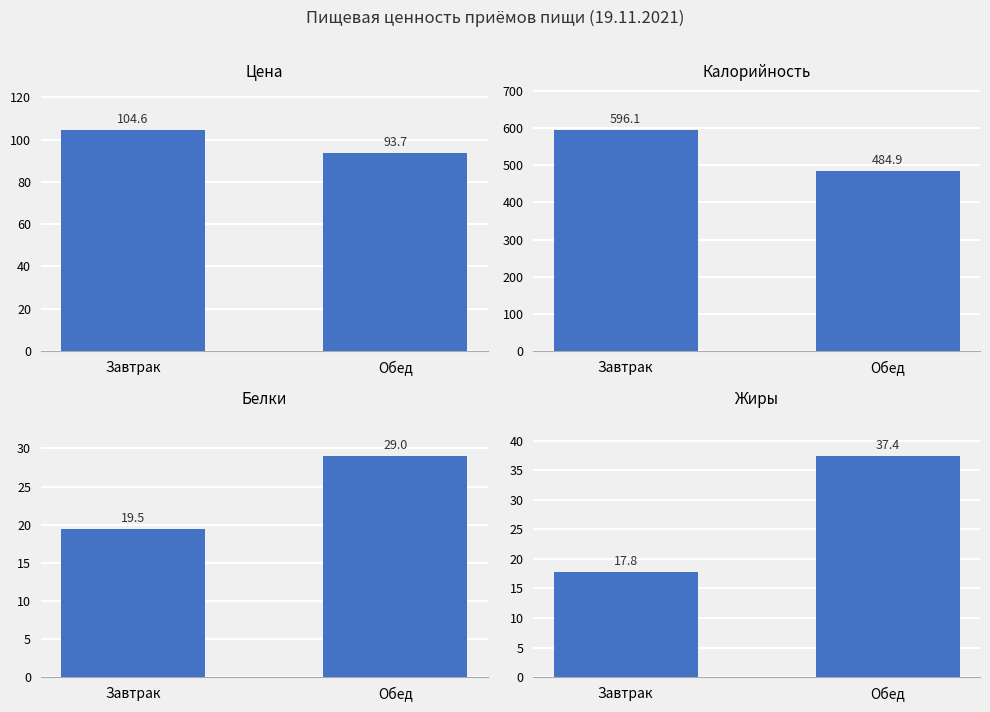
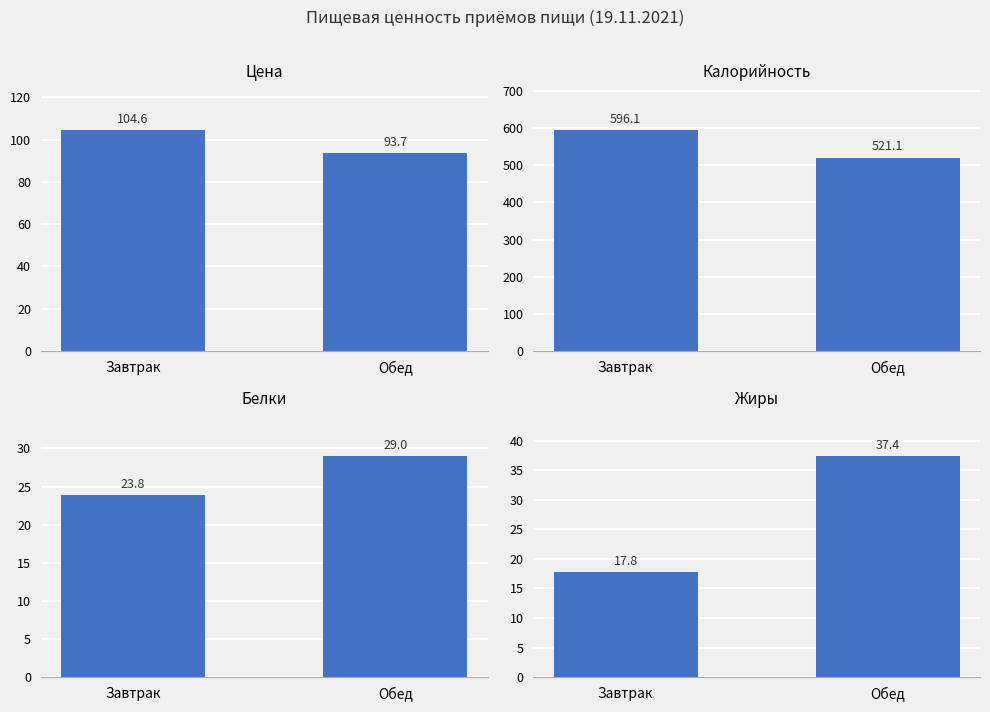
  {
    "Цена": {
      "Завтрак": 104.6,
      "Обед": 93.7
    },
    "Калорийность": {
      "Завтрак": 596.1,
-     "Обед": 484.9
+     "Обед": 521.1
    },
    "Белки": {
-     "Завтрак": 19.5,
+     "Завтрак": 23.8,
      "Обед": 29.0
    },
    "Жиры": {
      "Завтрак": 17.8,
      "Обед": 37.4
    }
  }
